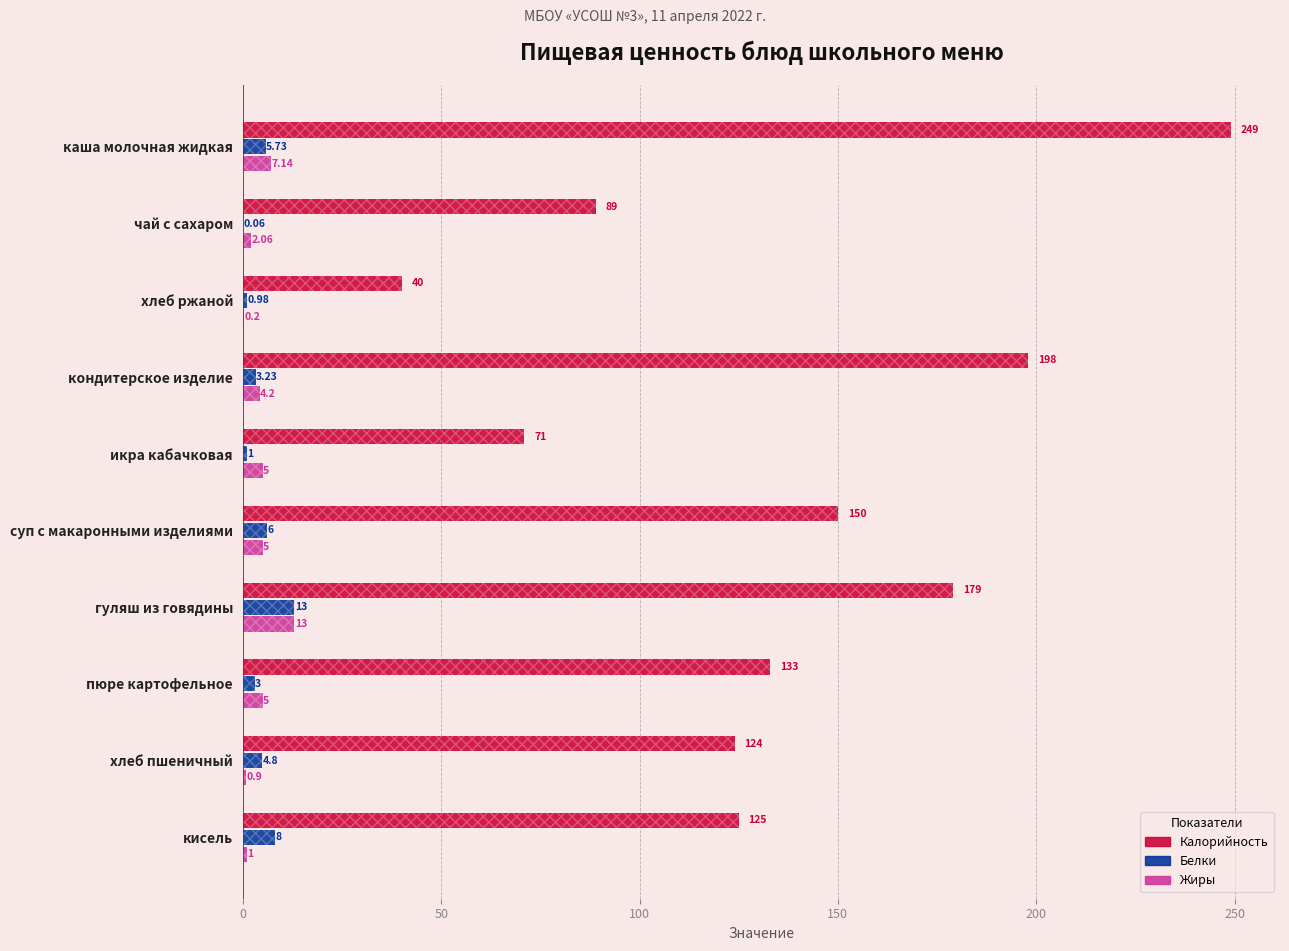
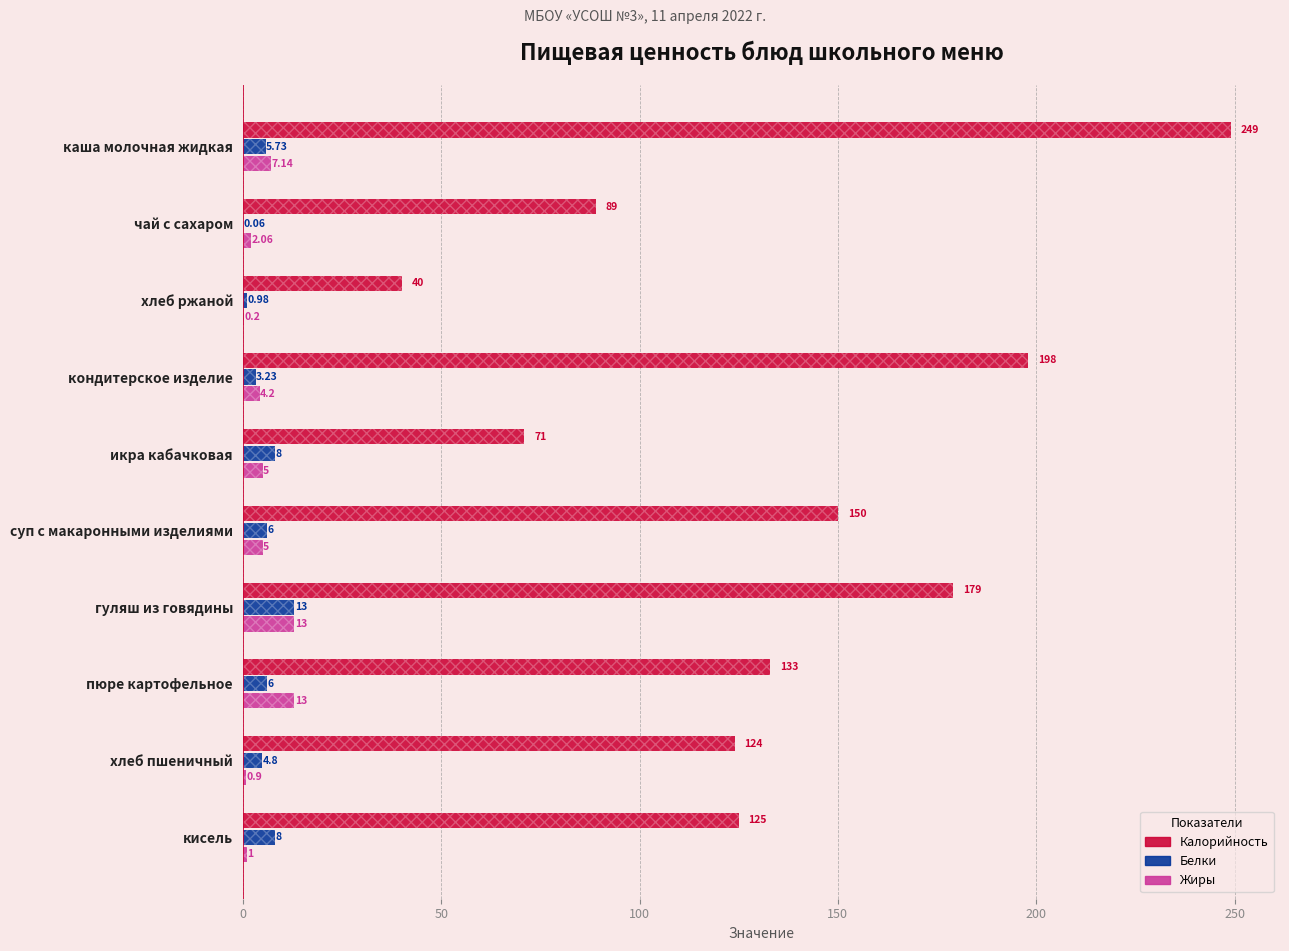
  {
    "Калорийность": {
      "каша молочная жидкая": 249,
      "чай с сахаром": 89,
      "хлеб ржаной": 40,
      "кондитерское изделие": 198,
      "икра кабачковая": 71,
      "суп с макаронными изделиями": 150,
      "гуляш из говядины": 179,
      "пюре картофельное": 133,
      "хлеб пшеничный": 124,
      "кисель": 125
    },
    "Белки": {
      "каша молочная жидкая": 5.73,
      "чай с сахаром": 0.06,
      "хлеб ржаной": 0.98,
      "кондитерское изделие": 3.23,
-     "икра кабачковая": 1,
+     "икра кабачковая": 8,
      "суп с макаронными изделиями": 6,
      "гуляш из говядины": 13,
-     "пюре картофельное": 3,
+     "пюре картофельное": 6,
      "хлеб пшеничный": 4.8,
      "кисель": 8
    },
    "Жиры": {
      "каша молочная жидкая": 7.14,
      "чай с сахаром": 2.06,
      "хлеб ржаной": 0.2,
      "кондитерское изделие": 4.2,
      "икра кабачковая": 5,
      "суп с макаронными изделиями": 5,
      "гуляш из говядины": 13,
-     "пюре картофельное": 5,
+     "пюре картофельное": 13,
      "хлеб пшеничный": 0.9,
      "кисель": 1
    }
  }
